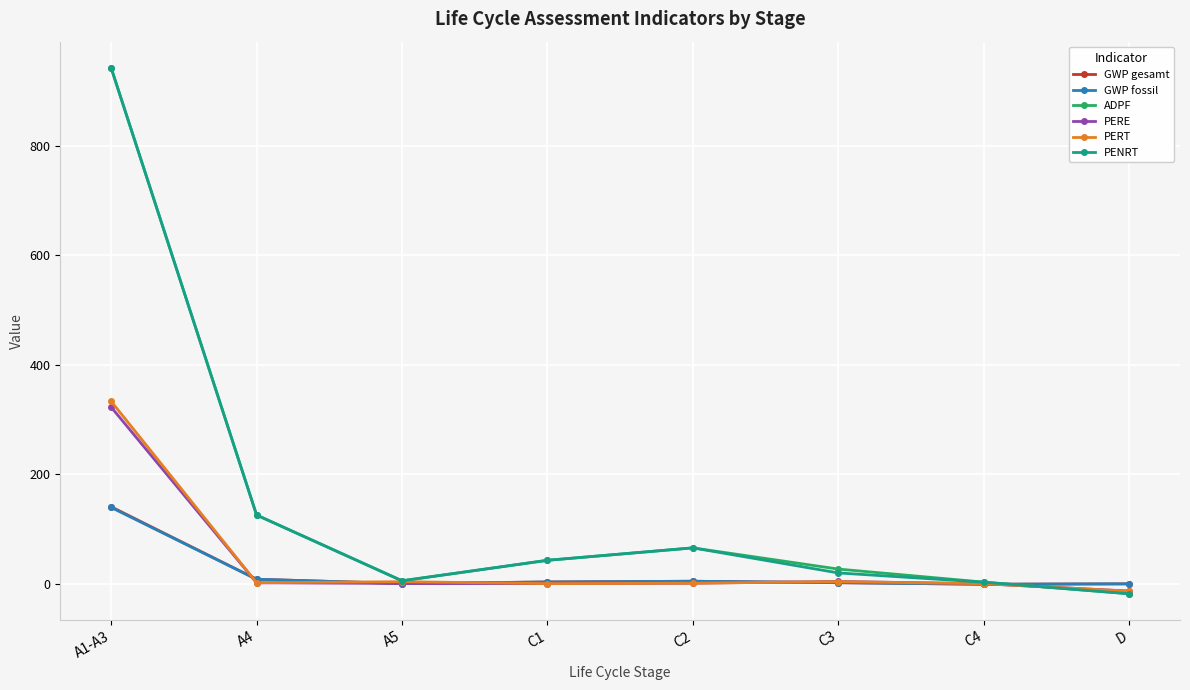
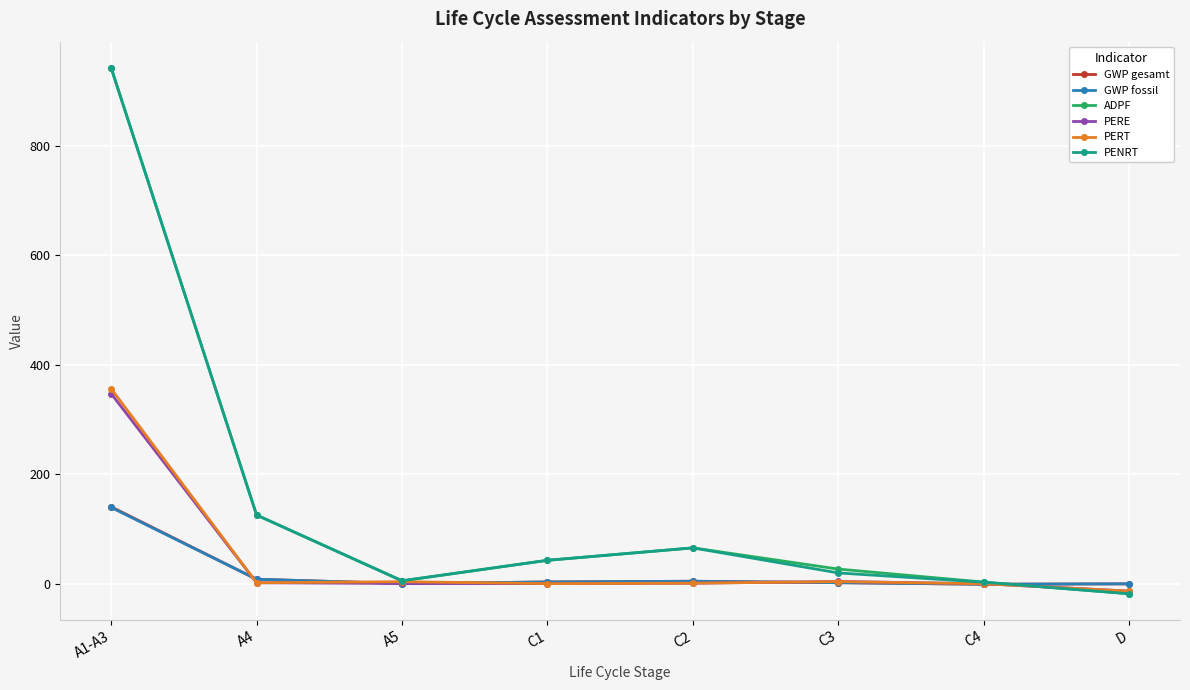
  {
    "PERE": {
-     "A1-A3": 320
+     "A1-A3": 350
    },
    "PERT": {
-     "A1-A3": 330
+     "A1-A3": 360
    }
  }
